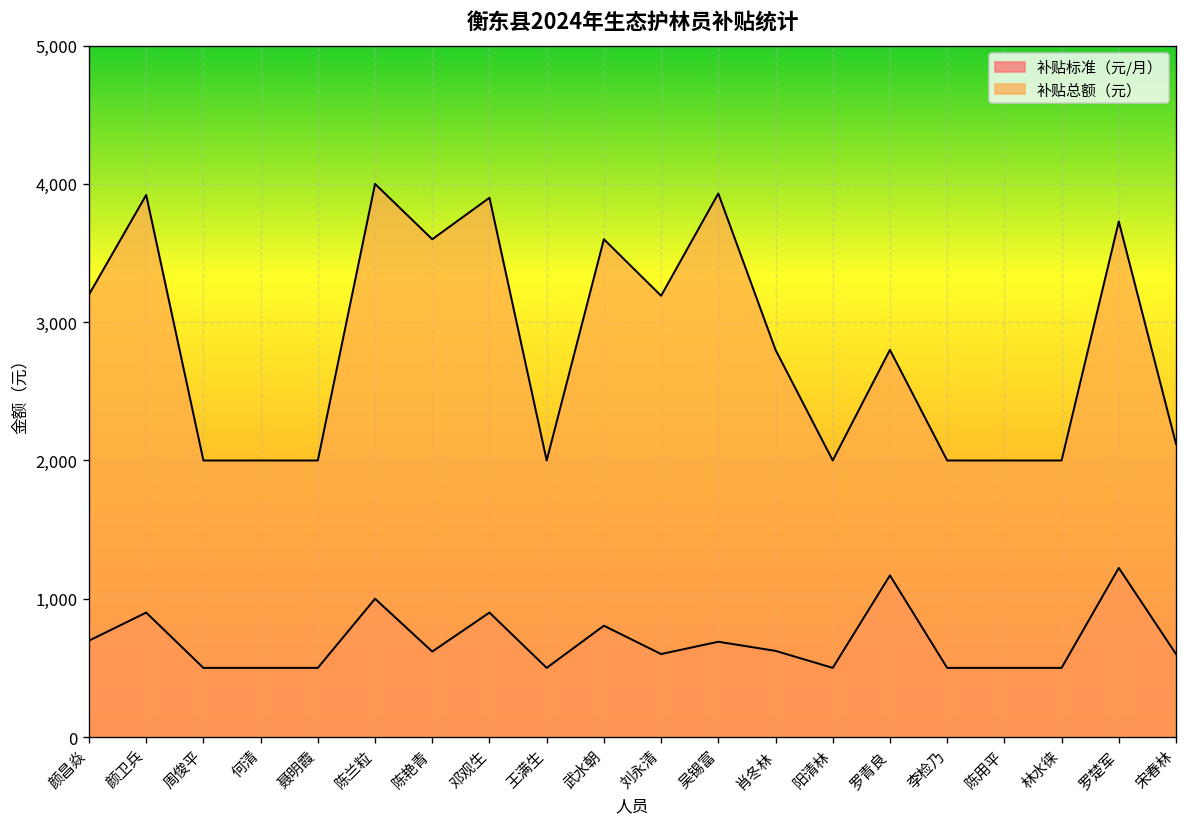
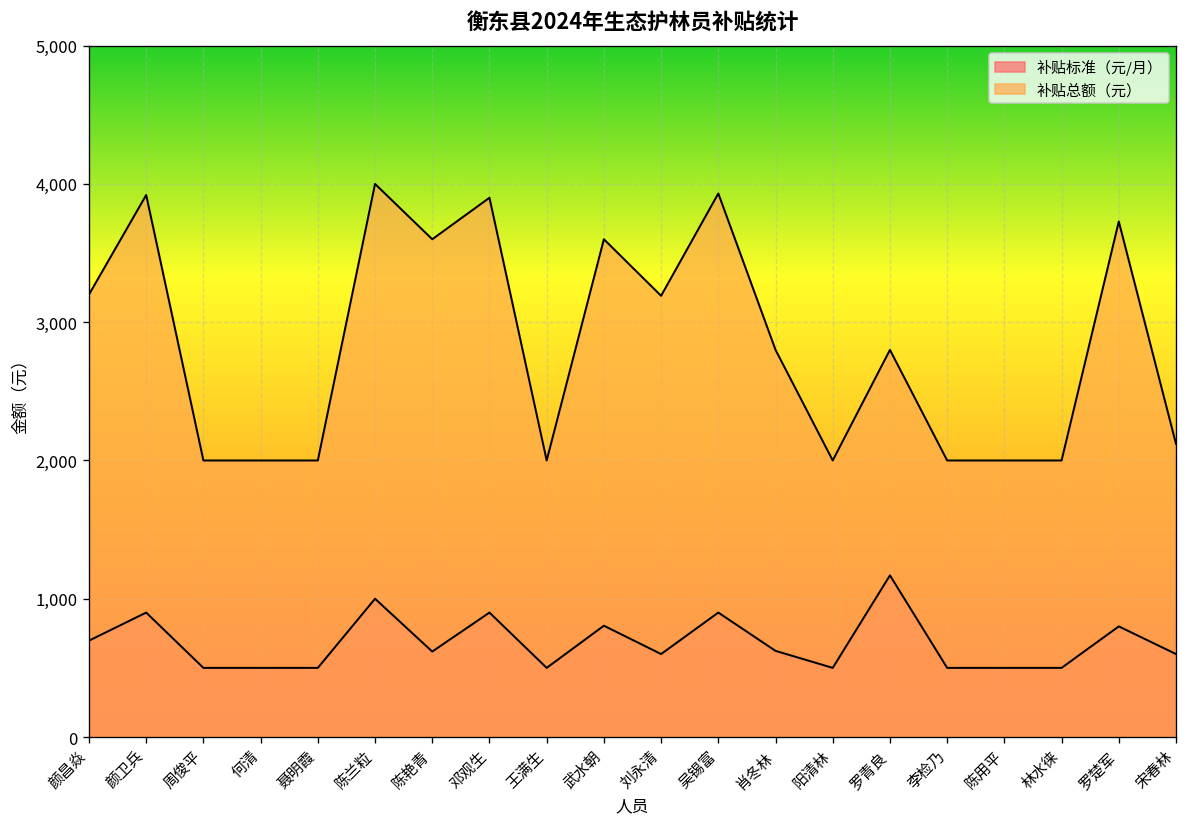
  {
    "补贴标准（元/月）": {
      "颜昌焱": "700",
      "颜卫兵": "900",
      "周俊平": "500",
      "何清": "500",
      "聂明霞": "500",
      "陈兰粒": "1,000",
      "陈艳青": "620",
      "邓观生": "900",
      "王满生": "500",
      "武水朝": "810",
      "刘永清": "600",
-     "吴锡富": "690",
+     "吴锡富": "900",
      "肖冬林": "620",
      "阳清林": "500",
      "罗青良": "1,170",
      "李检乃": "500",
      "陈用平": "500",
      "林水徕": "500",
-     "罗楚军": "1,220",
+     "罗楚军": "800",
      "宋春林": "600"
    },
    "补贴总额（元）": {
      "颜昌焱": "3,200",
      "颜卫兵": "3,920",
      "周俊平": "2,000",
      "何清": "2,000",
      "聂明霞": "2,000",
      "陈兰粒": "4,000",
      "陈艳青": "3,600",
      "邓观生": "3,900",
      "王满生": "2,000",
      "武水朝": "3,600",
      "刘永清": "3,190",
      "吴锡富": "3,930",
      "肖冬林": "2,800",
      "阳清林": "2,000",
      "罗青良": "2,800",
      "李检乃": "2,000",
      "陈用平": "2,000",
      "林水徕": "2,000",
      "罗楚军": "3,730",
      "宋春林": "2,120"
    }
  }
